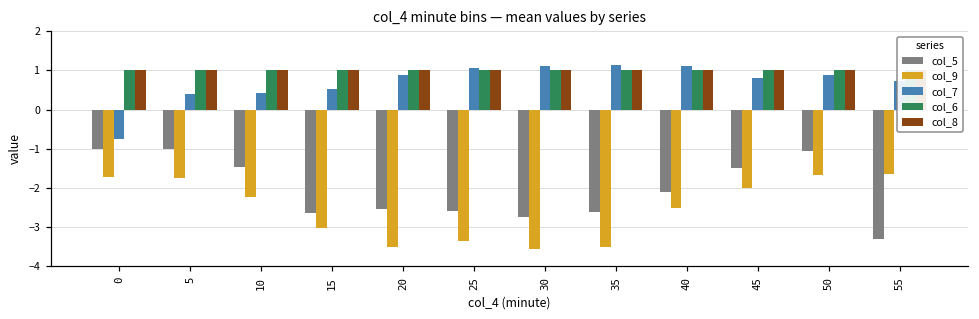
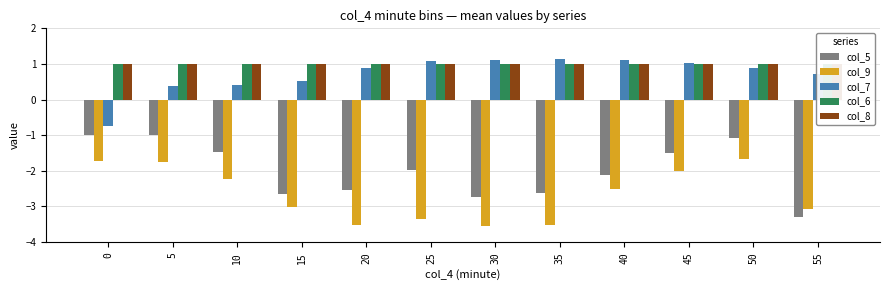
  {
    "col_5": {
      "0": -1.0,
      "5": -1.0,
      "10": -1.5,
      "15": -2.7,
      "20": -2.5,
-     "25": -2.6,
+     "25": -2.0,
      "30": -2.7,
      "35": -2.6,
      "40": -2.1,
      "45": -1.5,
      "50": -1.1,
      "55": -3.3
    },
    "col_9": {
      "0": -1.7,
      "5": -1.7,
      "10": -2.2,
      "15": -3.0,
      "20": -3.5,
      "25": -3.4,
      "30": -3.6,
      "35": -3.5,
      "40": -2.5,
      "45": -2.0,
      "50": -1.7,
-     "55": -1.7
+     "55": -3.1
    },
    "col_7": {
      "0": -0.8,
      "5": 0.4,
      "10": 0.4,
      "15": 0.5,
      "20": 0.9,
      "25": 1.1,
      "30": 1.1,
      "35": 1.1,
      "40": 1.1,
-     "45": 0.8,
+     "45": 1.0,
      "50": 0.9
    },
    "col_6": {
      "0": 1.0,
      "5": 1.0,
      "10": 1.0,
      "15": 1.0,
      "20": 1.0,
      "25": 1.0,
      "30": 1.0,
      "35": 1.0,
      "40": 1.0,
      "45": 1.0,
      "50": 1.0
    },
    "col_8": {
      "0": 1.0,
      "5": 1.0,
      "10": 1.0,
      "15": 1.0,
      "20": 1.0,
      "25": 1.0,
      "30": 1.0,
      "35": 1.0,
      "40": 1.0,
      "45": 1.0,
      "50": 1.0
    }
  }
